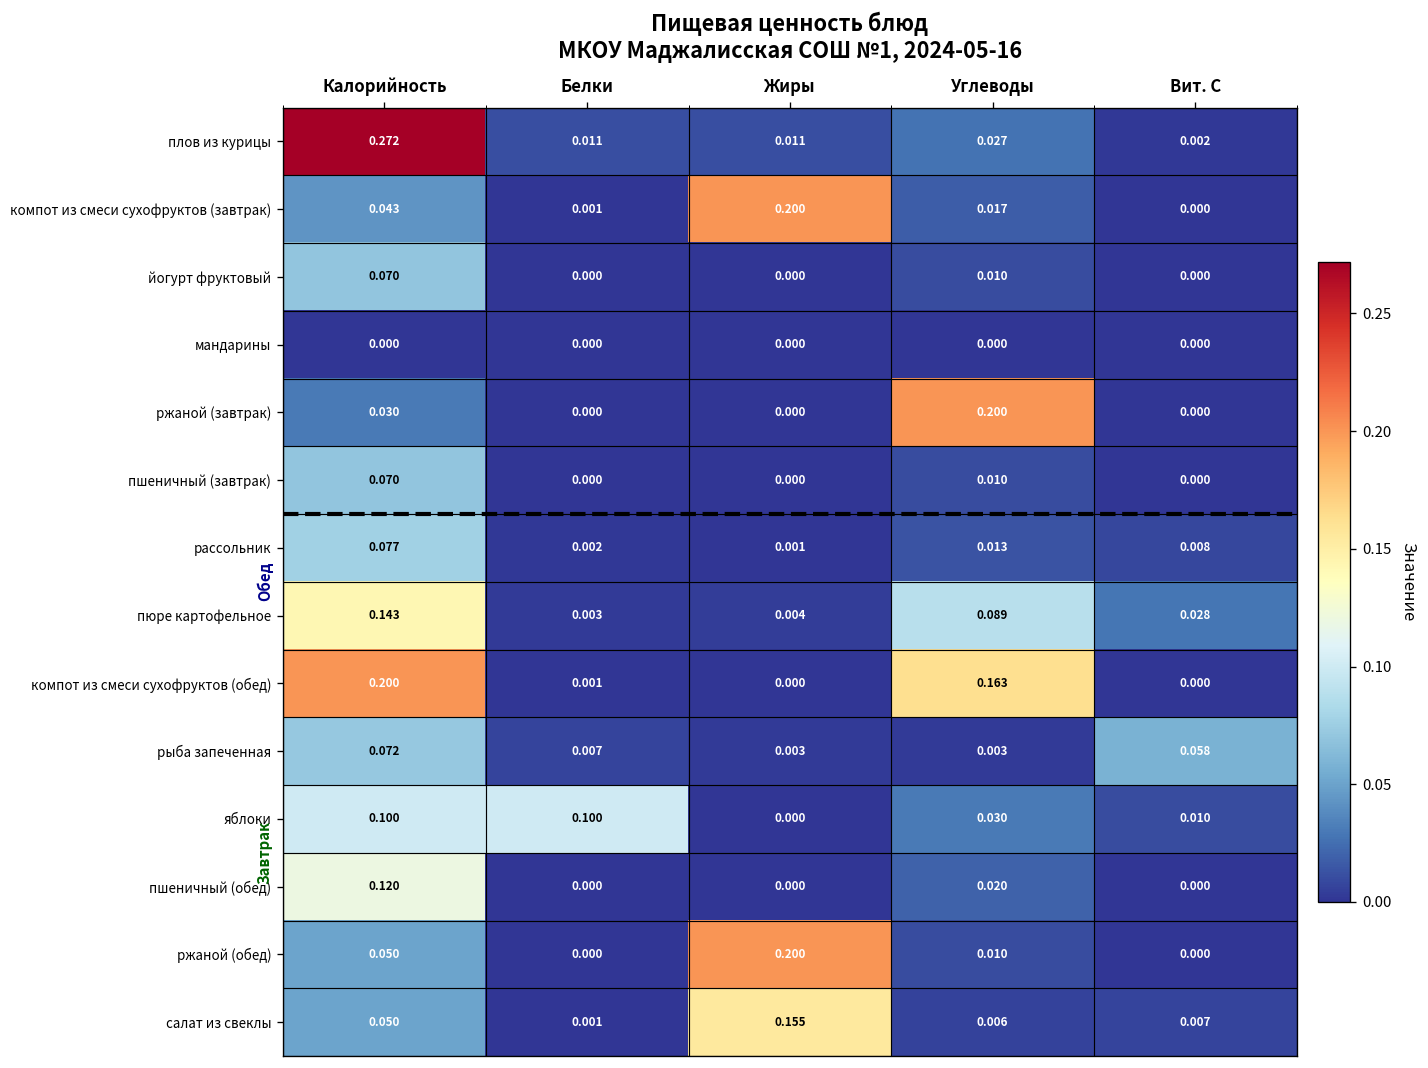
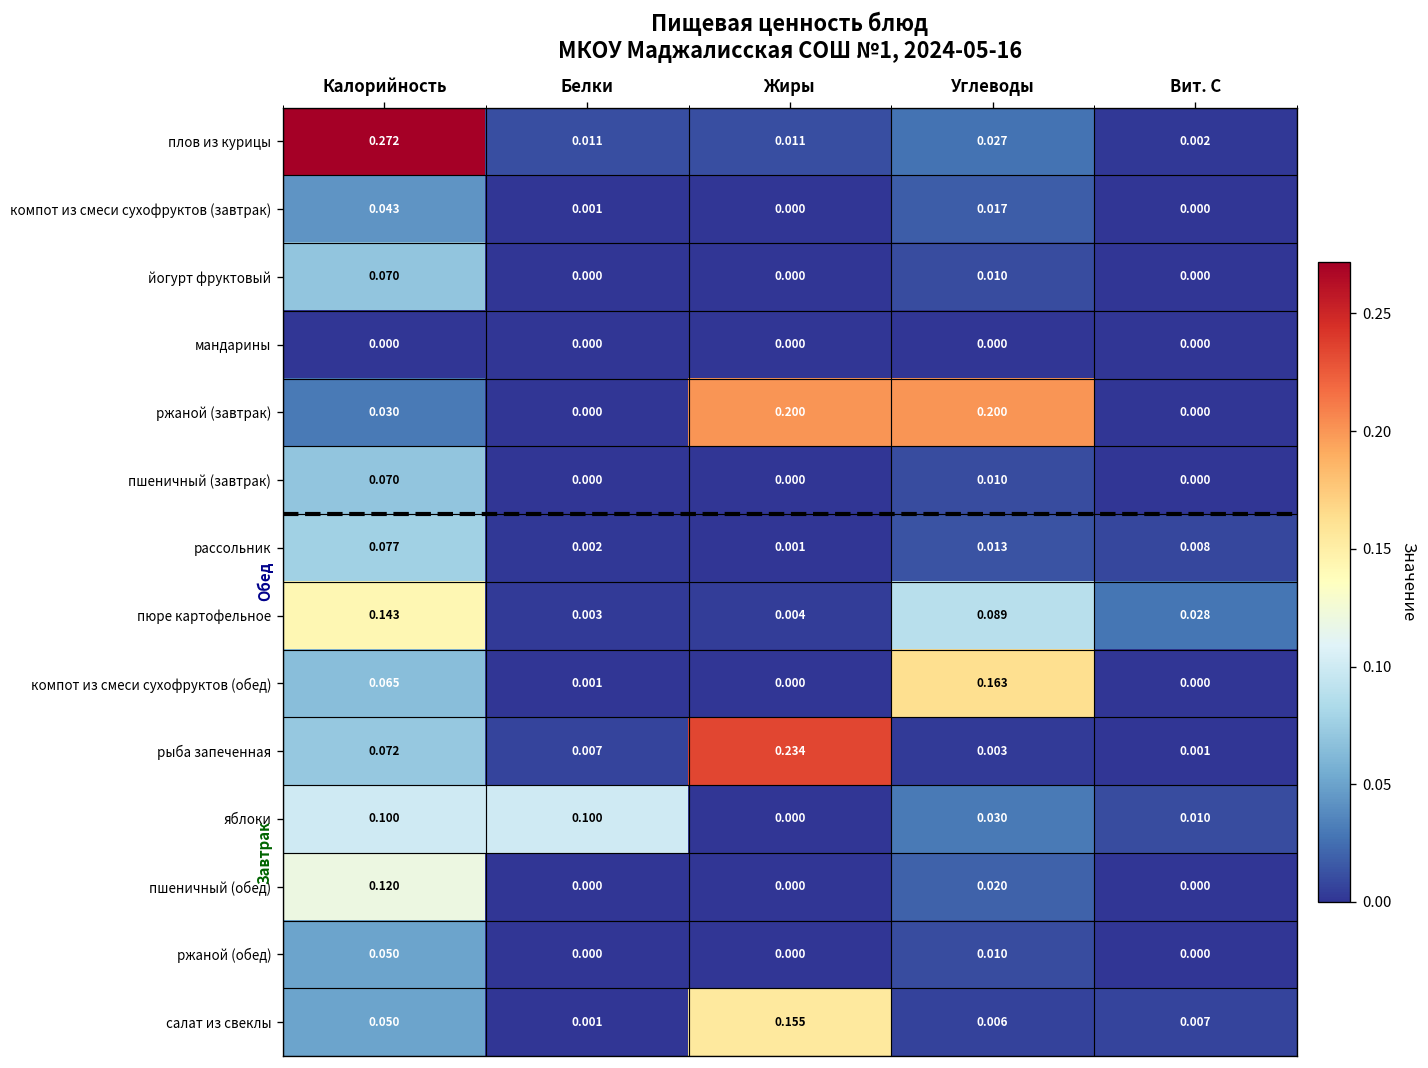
  {
    "плов из курицы": {
      "Калорийность": 0.272,
      "Белки": 0.011,
      "Жиры": 0.011,
      "Углеводы": 0.027,
      "Вит. С": 0.002
    },
    "компот из смеси сухофруктов (завтрак)": {
      "Калорийность": 0.043,
      "Белки": 0.001,
-     "Жиры": 0.200,
+     "Жиры": 0.000,
      "Углеводы": 0.017,
      "Вит. С": 0.000
    },
    "йогурт фруктовый": {
      "Калорийность": 0.070,
      "Белки": 0.000,
      "Жиры": 0.000,
      "Углеводы": 0.010,
      "Вит. С": 0.000
    },
    "мандарины": {
      "Калорийность": 0.000,
      "Белки": 0.000,
      "Жиры": 0.000,
      "Углеводы": 0.000,
      "Вит. С": 0.000
    },
    "ржаной (завтрак)": {
      "Калорийность": 0.030,
      "Белки": 0.000,
-     "Жиры": 0.000,
+     "Жиры": 0.200,
      "Углеводы": 0.200,
      "Вит. С": 0.000
    },
    "пшеничный (завтрак)": {
      "Калорийность": 0.070,
      "Белки": 0.000,
      "Жиры": 0.000,
      "Углеводы": 0.010,
      "Вит. С": 0.000
    },
    "рассольник": {
      "Калорийность": 0.077,
      "Белки": 0.002,
      "Жиры": 0.001,
      "Углеводы": 0.013,
      "Вит. С": 0.008
    },
    "пюре картофельное": {
      "Калорийность": 0.143,
      "Белки": 0.003,
      "Жиры": 0.004,
      "Углеводы": 0.089,
      "Вит. С": 0.028
    },
    "компот из смеси сухофруктов (обед)": {
-     "Калорийность": 0.200,
+     "Калорийность": 0.065,
      "Белки": 0.001,
      "Жиры": 0.000,
      "Углеводы": 0.163,
      "Вит. С": 0.000
    },
    "рыба запеченная": {
      "Калорийность": 0.072,
      "Белки": 0.007,
-     "Жиры": 0.003,
+     "Жиры": 0.234,
      "Углеводы": 0.003,
-     "Вит. С": 0.058
+     "Вит. С": 0.001
    },
    "яблоки": {
      "Калорийность": 0.100,
      "Белки": 0.100,
      "Жиры": 0.000,
      "Углеводы": 0.030,
      "Вит. С": 0.010
    },
    "пшеничный (обед)": {
      "Калорийность": 0.120,
      "Белки": 0.000,
      "Жиры": 0.000,
      "Углеводы": 0.020,
      "Вит. С": 0.000
    },
    "ржаной (обед)": {
      "Калорийность": 0.050,
      "Белки": 0.000,
-     "Жиры": 0.200,
+     "Жиры": 0.000,
      "Углеводы": 0.010,
      "Вит. С": 0.000
    },
    "салат из свеклы": {
      "Калорийность": 0.050,
      "Белки": 0.001,
      "Жиры": 0.155,
      "Углеводы": 0.006,
      "Вит. С": 0.007
    }
  }
